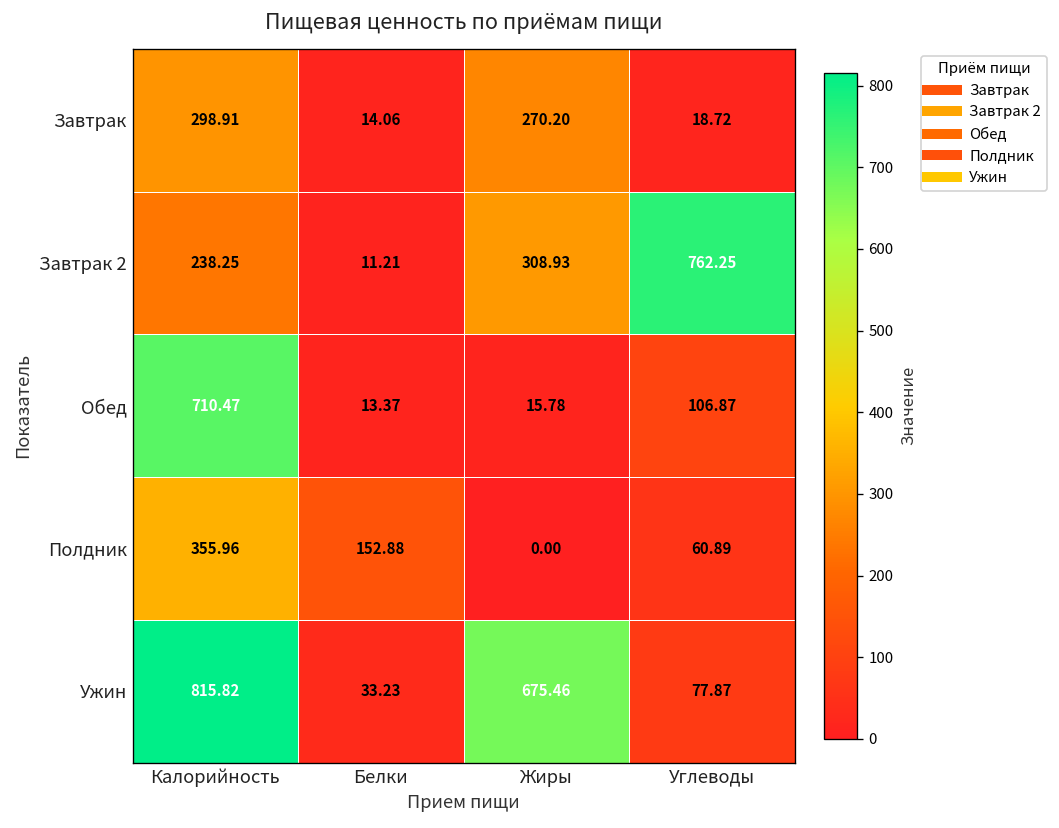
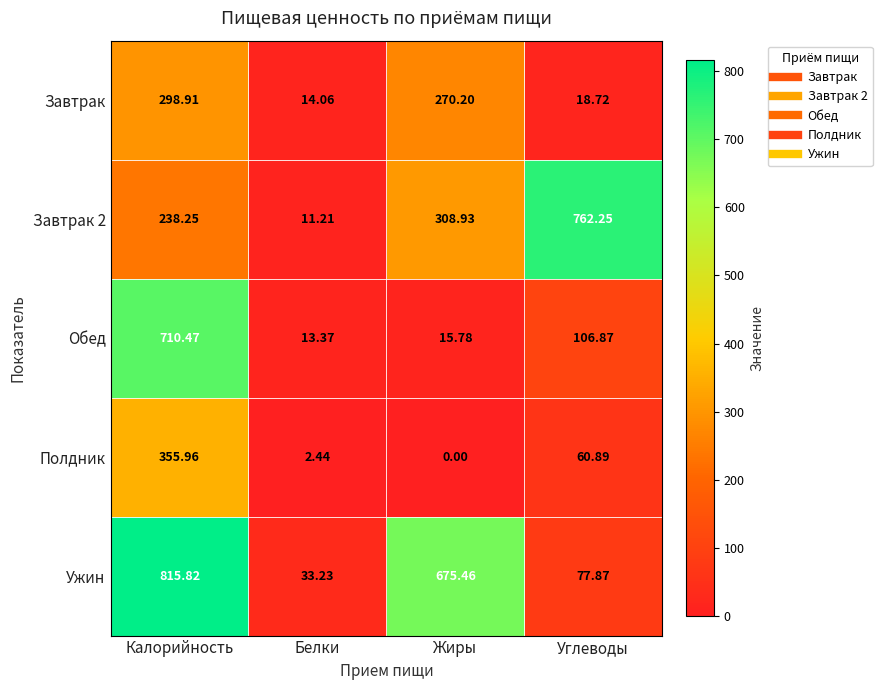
  {
    "Завтрак": {
      "Калорийность": 298.91,
      "Белки": 14.06,
      "Жиры": 270.20,
      "Углеводы": 18.72
    },
    "Завтрак 2": {
      "Калорийность": 238.25,
      "Белки": 11.21,
      "Жиры": 308.93,
      "Углеводы": 762.25
    },
    "Обед": {
      "Калорийность": 710.47,
      "Белки": 13.37,
      "Жиры": 15.78,
      "Углеводы": 106.87
    },
    "Полдник": {
      "Калорийность": 355.96,
-     "Белки": 152.88,
+     "Белки": 2.44,
      "Жиры": 0.00,
      "Углеводы": 60.89
    },
    "Ужин": {
      "Калорийность": 815.82,
      "Белки": 33.23,
      "Жиры": 675.46,
      "Углеводы": 77.87
    }
  }
